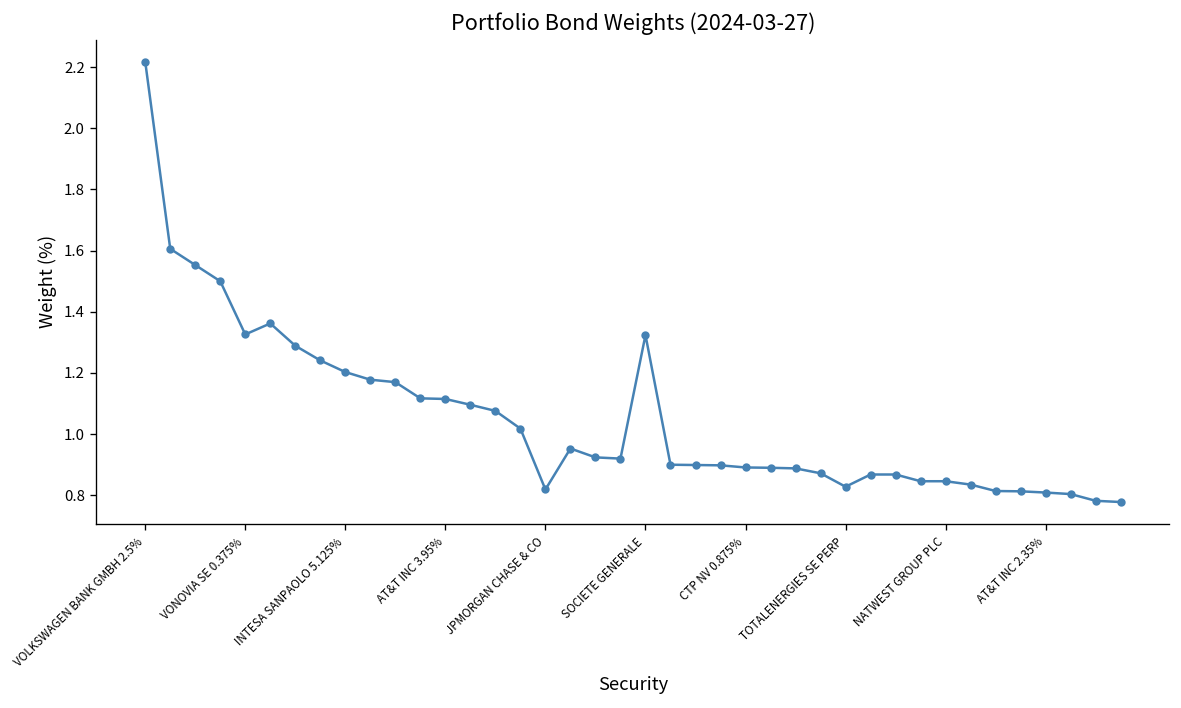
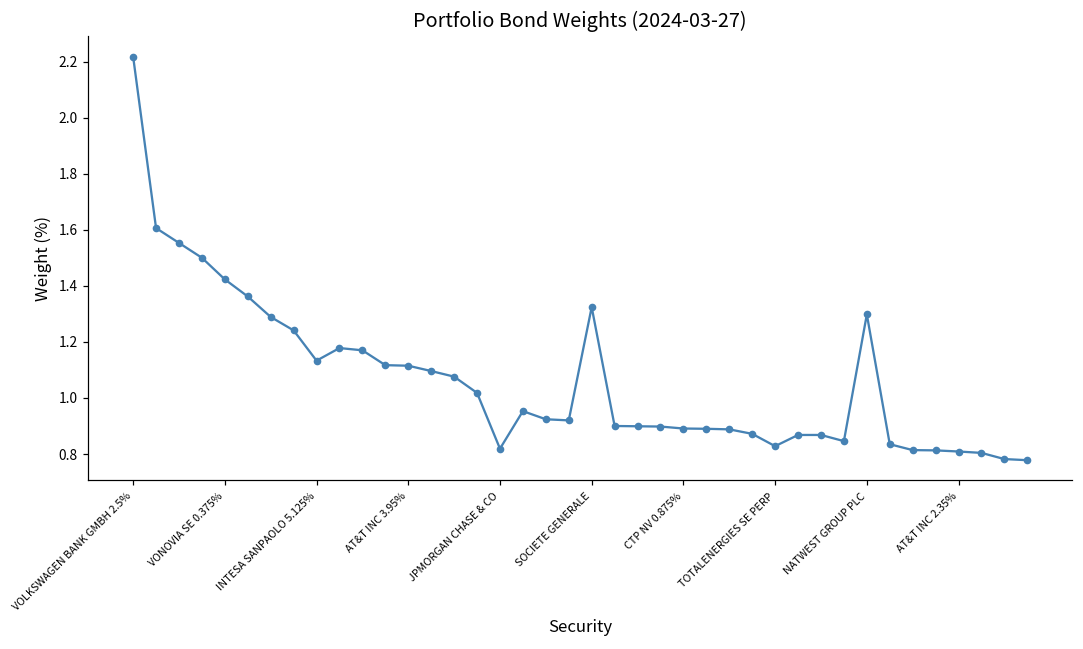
  {
    "VOLKSWAGEN BANK GMBH 2.5%": 2.22,
-   "VONOVIA SE 0.375%": 1.33,
-   "INTESA SANPAOLO 5.125%": 1.20,
+   "VONOVIA SE 0.375%": 1.42,
+   "INTESA SANPAOLO 5.125%": 1.13,
    "AT&T INC 3.95%": 1.12,
    "JPMORGAN CHASE & CO": 0.82,
    "SOCIETE GENERALE": 1.32,
    "CTP NV 0.875%": 0.89,
    "TOTALENERGIES SE PERP": 0.83,
-   "NATWEST GROUP PLC": 0.85,
+   "NATWEST GROUP PLC": 1.30,
    "AT&T INC 2.35%": 0.81
  }
